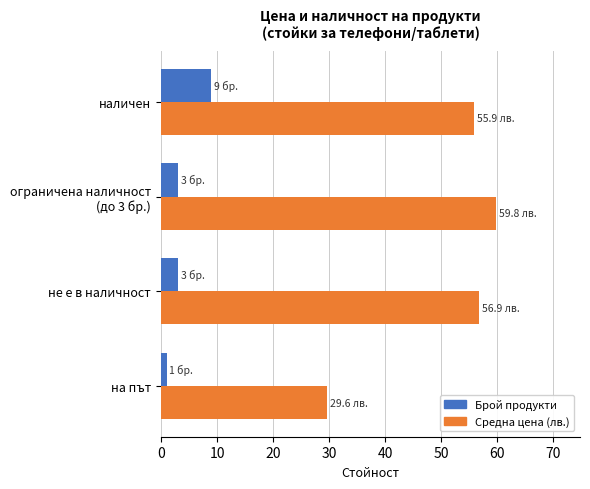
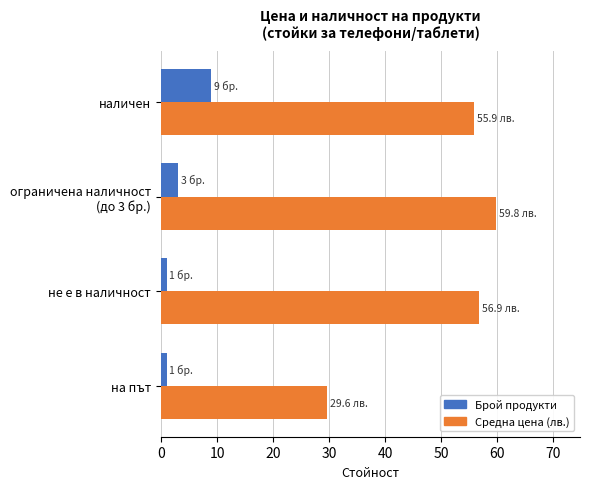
  {
    "Брой продукти": {
      "наличен": 9,
      "ограничена наличност (до 3 бр.)": 3,
-     "не е в наличност": 3,
+     "не е в наличност": 1,
      "на път": 1
    }
  }
